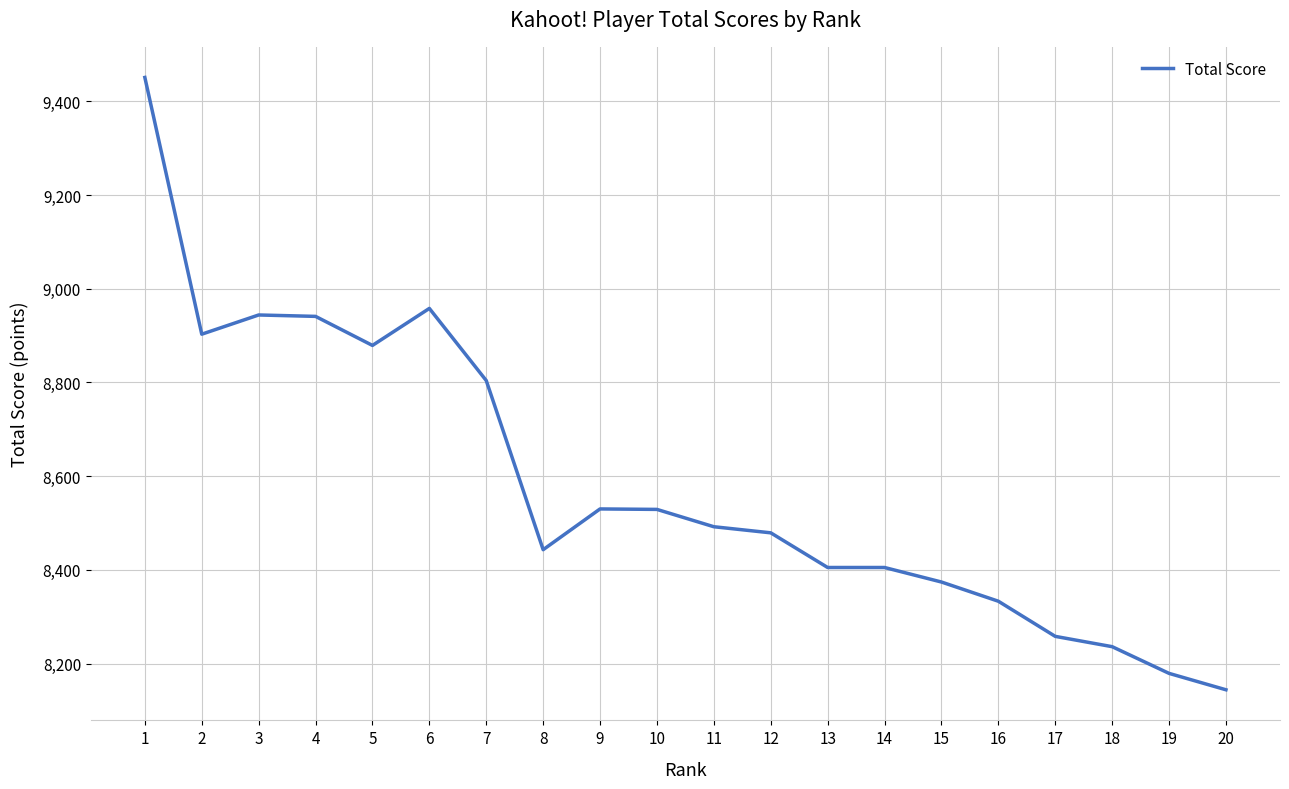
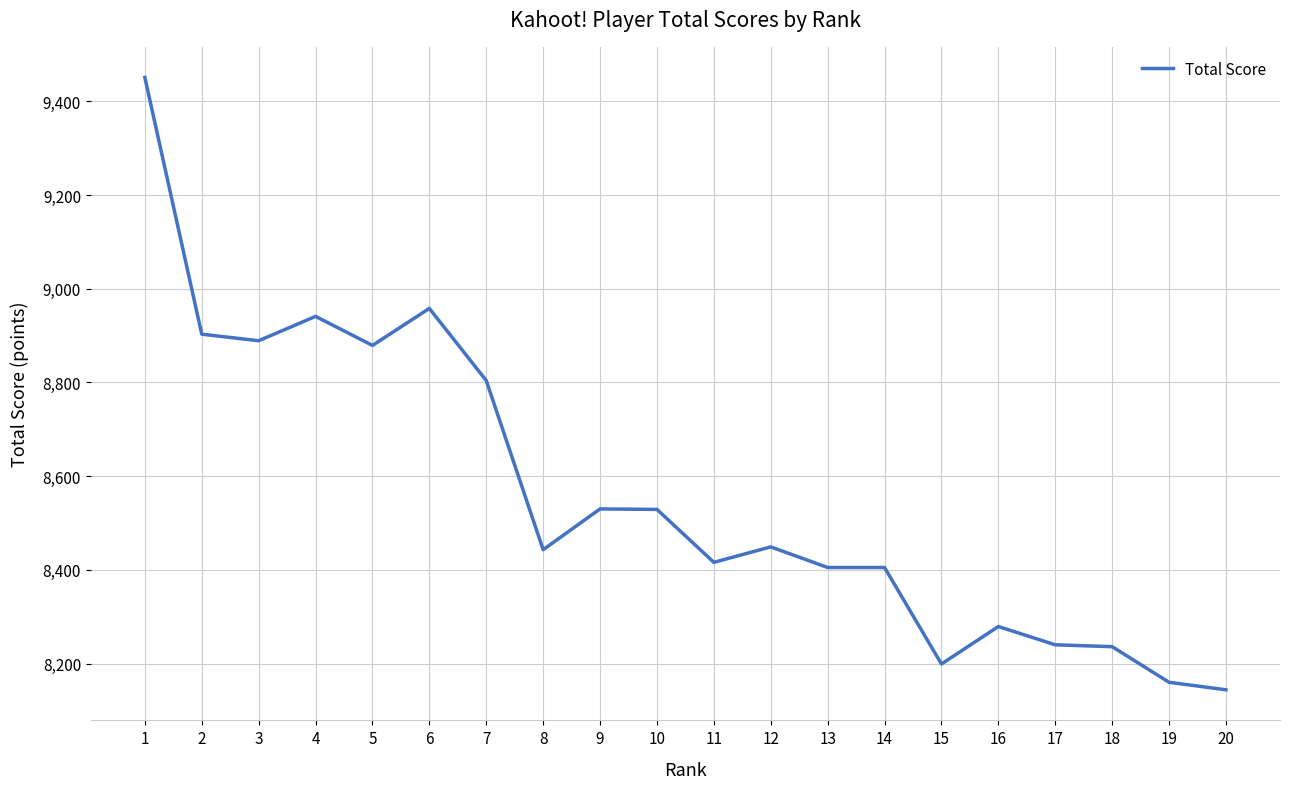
  {
    "1": "9,450",
    "2": "8,900",
-   "3": "8,940",
+   "3": "8,890",
    "4": "8,940",
    "5": "8,880",
    "6": "8,960",
    "7": "8,800",
    "8": "8,440",
    "9": "8,530",
    "10": "8,530",
-   "11": "8,490",
-   "12": "8,480",
+   "11": "8,420",
+   "12": "8,450",
    "13": "8,410",
    "14": "8,410",
-   "15": "8,370",
-   "16": "8,330",
-   "17": "8,260",
+   "15": "8,200",
+   "16": "8,280",
+   "17": "8,240",
    "18": "8,240",
-   "19": "8,180",
+   "19": "8,160",
    "20": "8,140"
  }
